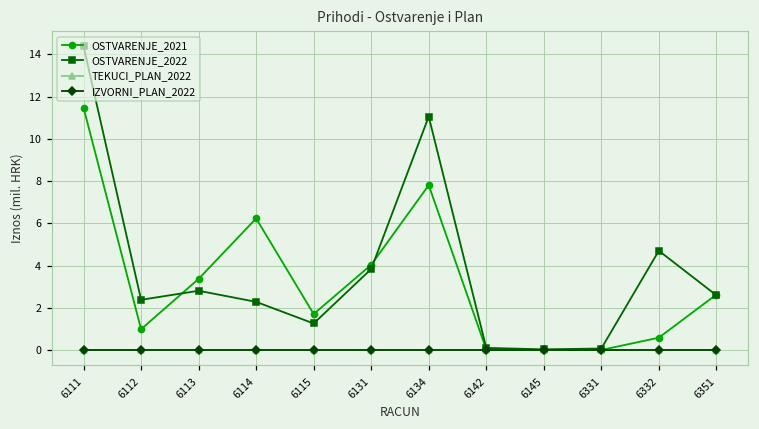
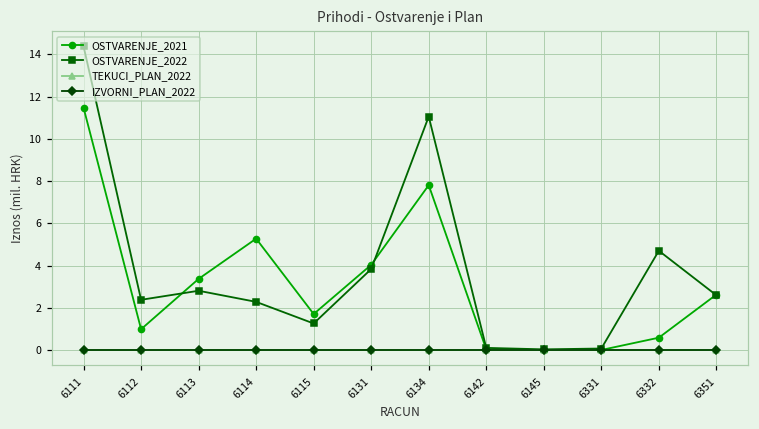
  {
    "OSTVARENJE_2021": {
      "6111": 11.5,
      "6112": 1.0,
      "6113": 3.4,
-     "6114": 6.2,
+     "6114": 5.3,
      "6115": 1.7,
      "6131": 4.0,
      "6134": 7.8,
      "6332": 0.6
    }
  }
